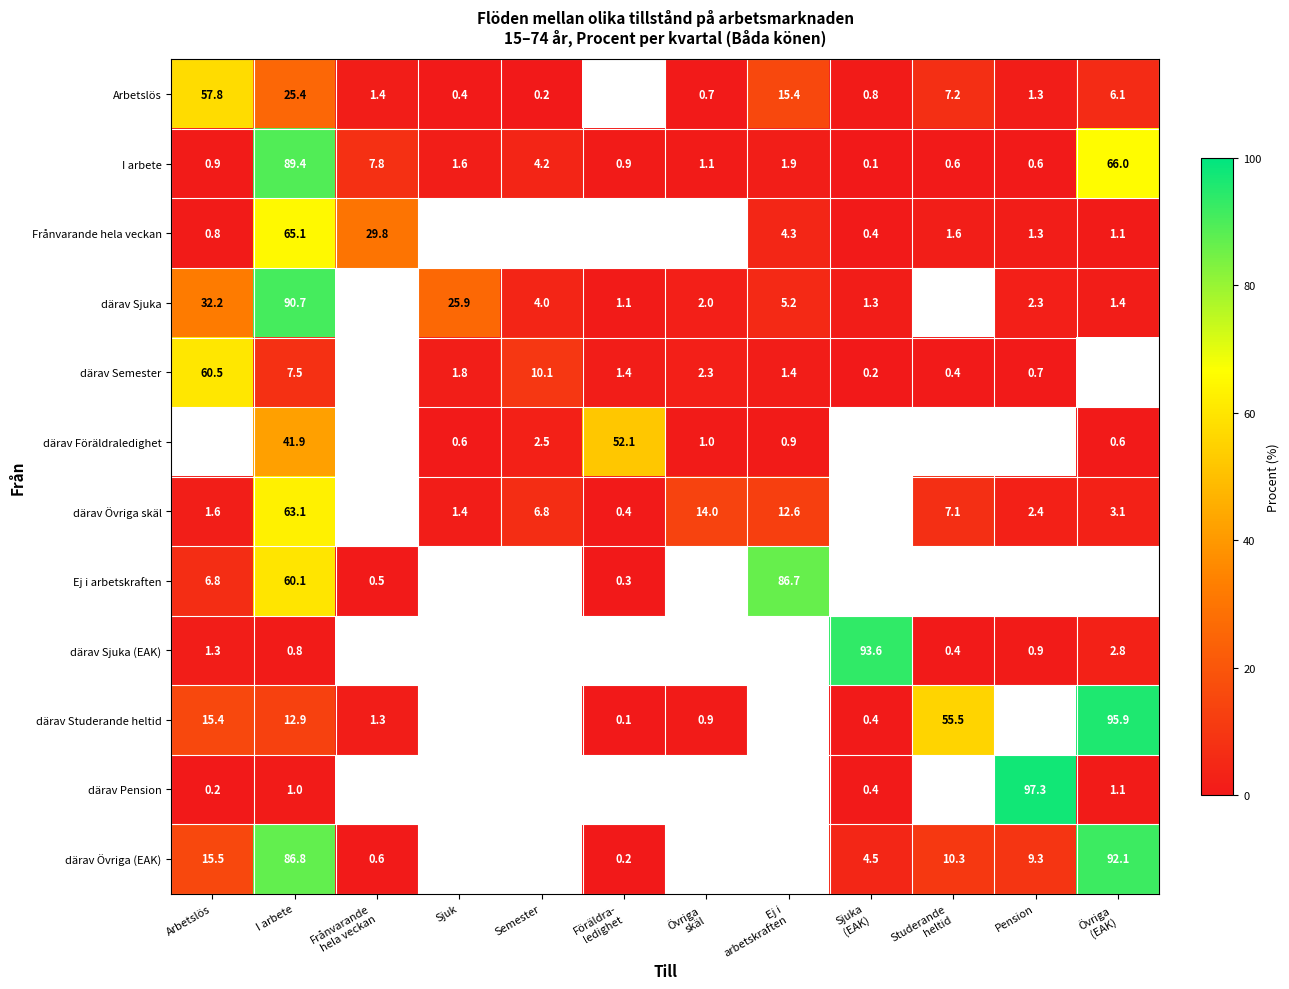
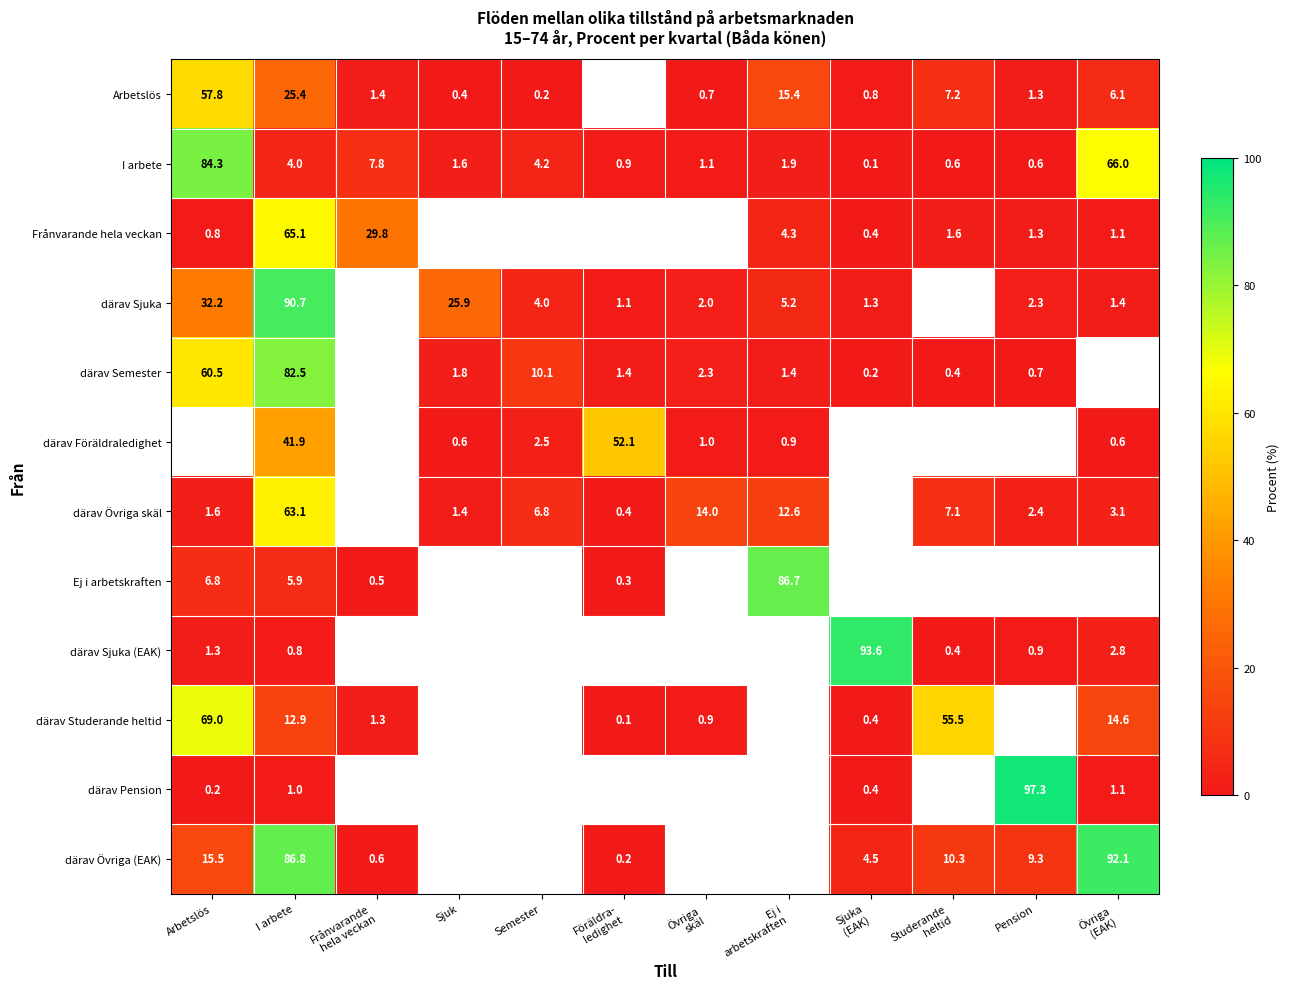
  {
    "Arbetslös": {
      "Arbetslös": 57.8,
      "I arbete": 25.4,
      "Frånvarande hela veckan": 1.4,
      "Sjuk": 0.4,
      "Semester": 0.2,
      "Övriga skäl": 0.7,
      "Ej i arbetskraften": 15.4,
      "Sjuka (EAK)": 0.8,
      "Studerande heltid": 7.2,
      "Pension": 1.3,
      "Övriga (EAK)": 6.1
    },
    "I arbete": {
-     "Arbetslös": 0.9,
-     "I arbete": 89.4,
+     "Arbetslös": 84.3,
+     "I arbete": 4.0,
      "Frånvarande hela veckan": 7.8,
      "Sjuk": 1.6,
      "Semester": 4.2,
      "Föräldra- ledighet": 0.9,
      "Övriga skäl": 1.1,
      "Ej i arbetskraften": 1.9,
      "Sjuka (EAK)": 0.1,
      "Studerande heltid": 0.6,
      "Pension": 0.6,
      "Övriga (EAK)": 66.0
    },
    "Frånvarande hela veckan": {
      "Arbetslös": 0.8,
      "I arbete": 65.1,
      "Frånvarande hela veckan": 29.8,
      "Ej i arbetskraften": 4.3,
      "Sjuka (EAK)": 0.4,
      "Studerande heltid": 1.6,
      "Pension": 1.3,
      "Övriga (EAK)": 1.1
    },
    "därav Sjuka": {
      "Arbetslös": 32.2,
      "I arbete": 90.7,
      "Sjuk": 25.9,
      "Semester": 4.0,
      "Föräldra- ledighet": 1.1,
      "Övriga skäl": 2.0,
      "Ej i arbetskraften": 5.2,
      "Sjuka (EAK)": 1.3,
      "Pension": 2.3,
      "Övriga (EAK)": 1.4
    },
    "därav Semester": {
      "Arbetslös": 60.5,
-     "I arbete": 7.5,
+     "I arbete": 82.5,
      "Sjuk": 1.8,
      "Semester": 10.1,
      "Föräldra- ledighet": 1.4,
      "Övriga skäl": 2.3,
      "Ej i arbetskraften": 1.4,
      "Sjuka (EAK)": 0.2,
      "Studerande heltid": 0.4,
      "Pension": 0.7
    },
    "därav Föräldraledighet": {
      "I arbete": 41.9,
      "Sjuk": 0.6,
      "Semester": 2.5,
      "Föräldra- ledighet": 52.1,
      "Övriga skäl": 1.0,
      "Ej i arbetskraften": 0.9,
      "Övriga (EAK)": 0.6
    },
    "därav Övriga skäl": {
      "Arbetslös": 1.6,
      "I arbete": 63.1,
      "Sjuk": 1.4,
      "Semester": 6.8,
      "Föräldra- ledighet": 0.4,
      "Övriga skäl": 14.0,
      "Ej i arbetskraften": 12.6,
      "Studerande heltid": 7.1,
      "Pension": 2.4,
      "Övriga (EAK)": 3.1
    },
    "Ej i arbetskraften": {
      "Arbetslös": 6.8,
-     "I arbete": 60.1,
+     "I arbete": 5.9,
      "Frånvarande hela veckan": 0.5,
      "Föräldra- ledighet": 0.3,
      "Ej i arbetskraften": 86.7
    },
    "därav Sjuka (EAK)": {
      "Arbetslös": 1.3,
      "I arbete": 0.8,
      "Sjuka (EAK)": 93.6,
      "Studerande heltid": 0.4,
      "Pension": 0.9,
      "Övriga (EAK)": 2.8
    },
    "därav Studerande heltid": {
-     "Arbetslös": 15.4,
+     "Arbetslös": 69.0,
      "I arbete": 12.9,
      "Frånvarande hela veckan": 1.3,
      "Föräldra- ledighet": 0.1,
      "Övriga skäl": 0.9,
      "Sjuka (EAK)": 0.4,
      "Studerande heltid": 55.5,
-     "Övriga (EAK)": 95.9
+     "Övriga (EAK)": 14.6
    },
    "därav Pension": {
      "Arbetslös": 0.2,
      "I arbete": 1.0,
      "Sjuka (EAK)": 0.4,
      "Pension": 97.3,
      "Övriga (EAK)": 1.1
    },
    "därav Övriga (EAK)": {
      "Arbetslös": 15.5,
      "I arbete": 86.8,
      "Frånvarande hela veckan": 0.6,
      "Föräldra- ledighet": 0.2,
      "Sjuka (EAK)": 4.5,
      "Studerande heltid": 10.3,
      "Pension": 9.3,
      "Övriga (EAK)": 92.1
    }
  }
